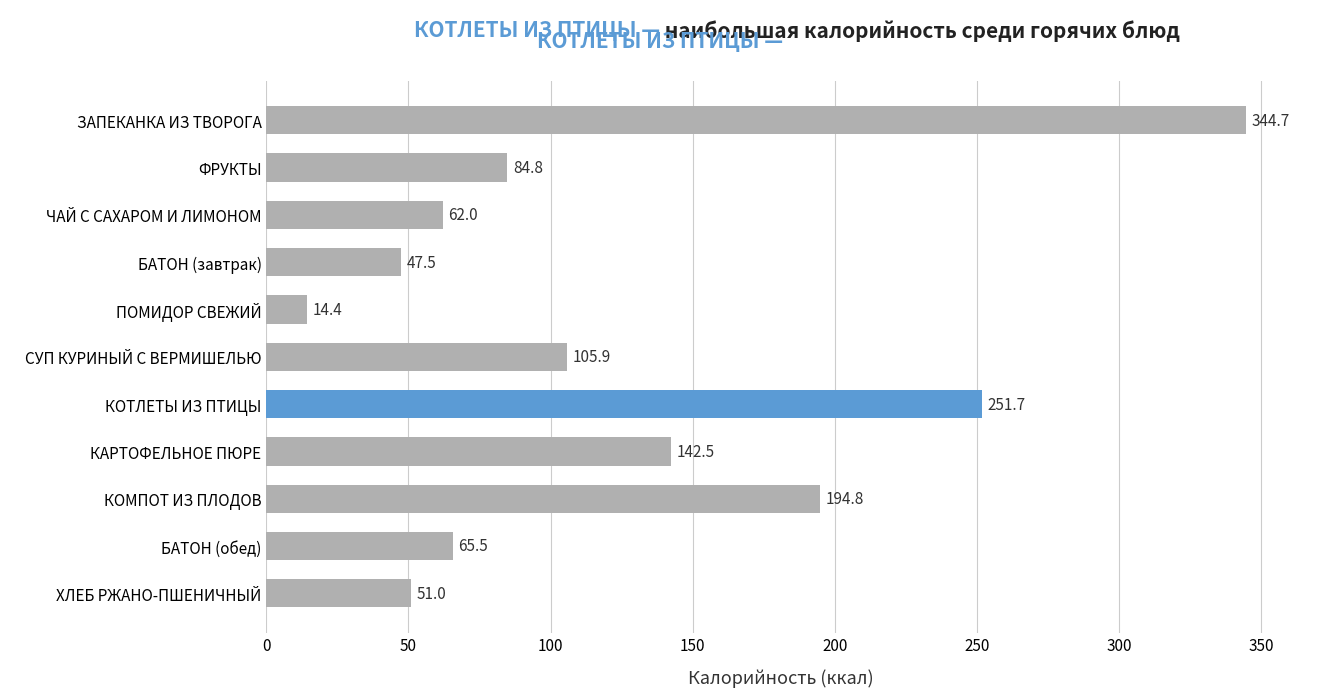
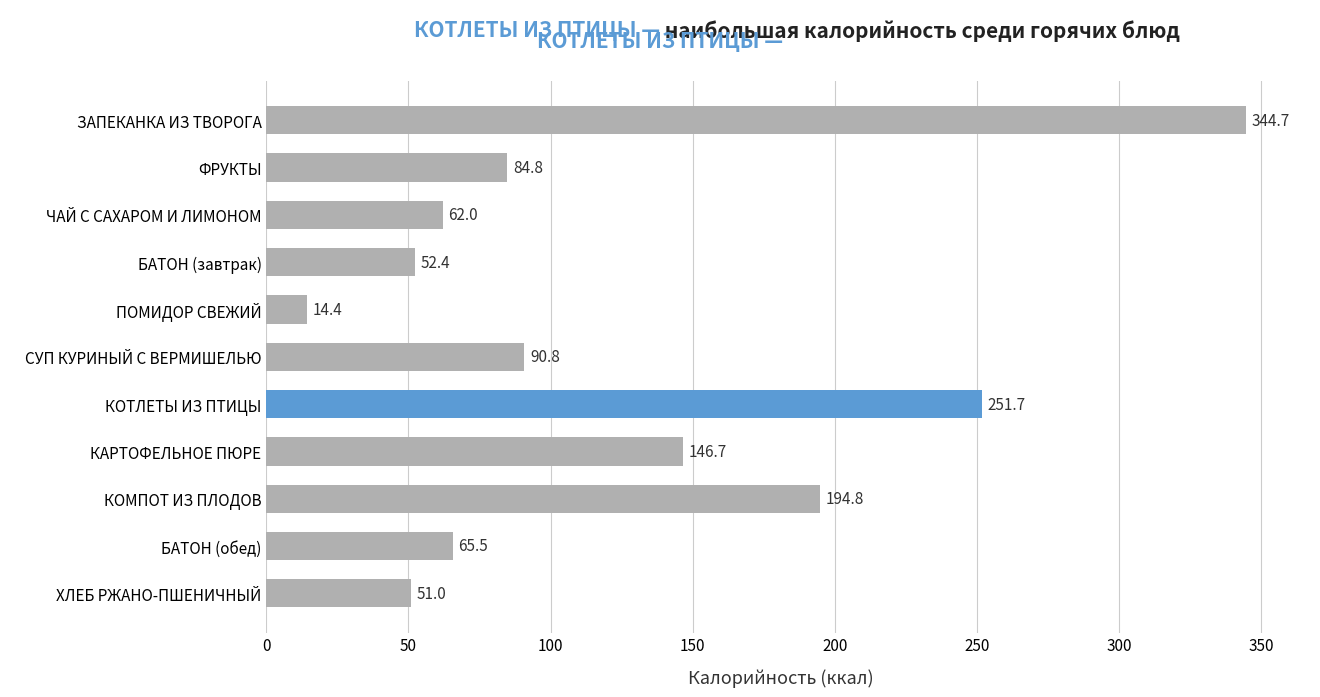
  {
    "ЗАПЕКАНКА ИЗ ТВОРОГА": 344.7,
    "ФРУКТЫ": 84.8,
    "ЧАЙ С САХАРОМ И ЛИМОНОМ": 62.0,
-   "БАТОН (завтрак)": 47.5,
+   "БАТОН (завтрак)": 52.4,
    "ПОМИДОР СВЕЖИЙ": 14.4,
-   "СУП КУРИНЫЙ С ВЕРМИШЕЛЬЮ": 105.9,
+   "СУП КУРИНЫЙ С ВЕРМИШЕЛЬЮ": 90.8,
    "КОТЛЕТЫ ИЗ ПТИЦЫ": 251.7,
-   "КАРТОФЕЛЬНОЕ ПЮРЕ": 142.5,
+   "КАРТОФЕЛЬНОЕ ПЮРЕ": 146.7,
    "КОМПОТ ИЗ ПЛОДОВ": 194.8,
    "БАТОН (обед)": 65.5,
    "ХЛЕБ РЖАНО-ПШЕНИЧНЫЙ": 51.0
  }
